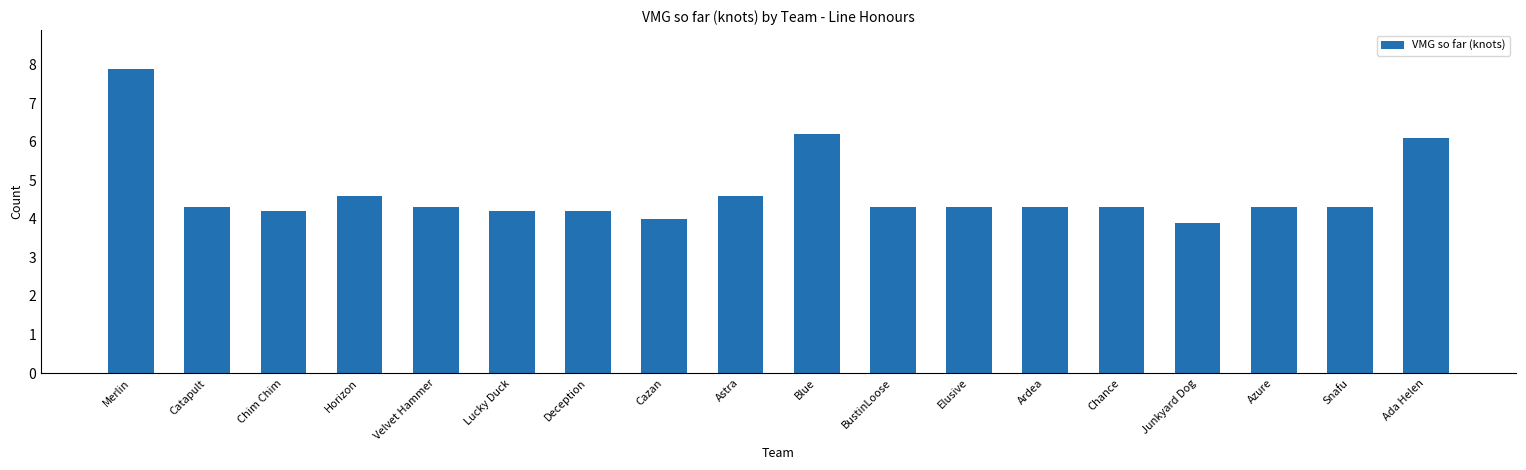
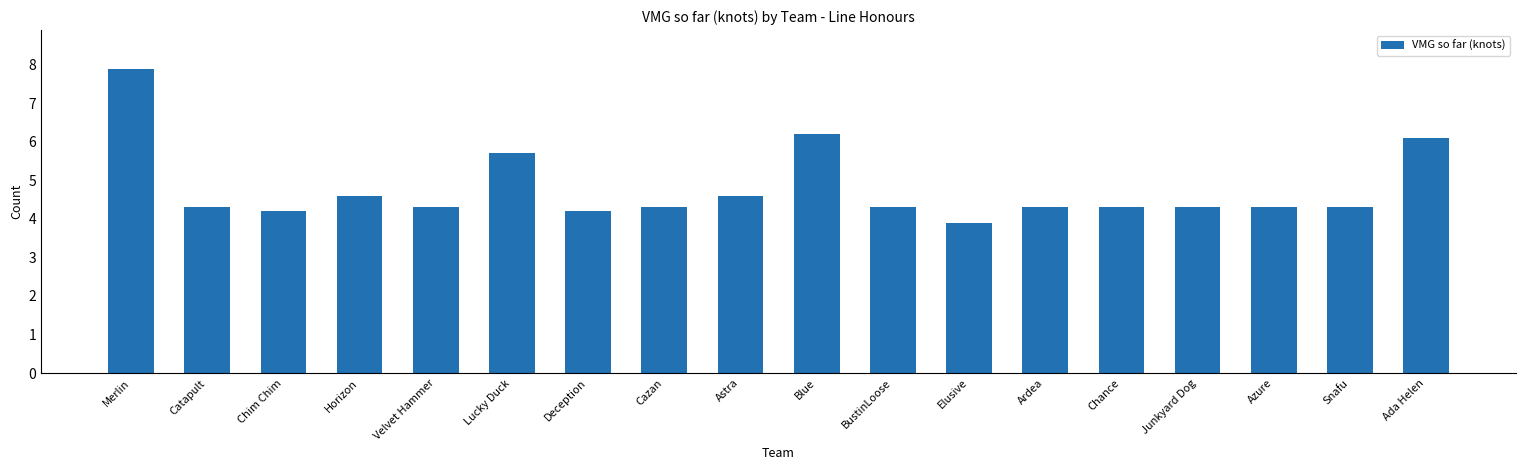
  {
    "Merlin": 7.9,
    "Catapult": 4.3,
    "Chim Chim": 4.2,
    "Horizon": 4.6,
    "Velvet Hammer": 4.3,
-   "Lucky Duck": 4.2,
+   "Lucky Duck": 5.7,
    "Deception": 4.2,
-   "Cazan": 4.0,
+   "Cazan": 4.3,
    "Astra": 4.6,
    "Blue": 6.2,
    "BustinLoose": 4.3,
-   "Elusive": 4.3,
+   "Elusive": 3.9,
    "Ardea": 4.3,
    "Chance": 4.3,
-   "Junkyard Dog": 3.9,
+   "Junkyard Dog": 4.3,
    "Azure": 4.3,
    "Snafu": 4.3,
    "Ada Helen": 6.1
  }
